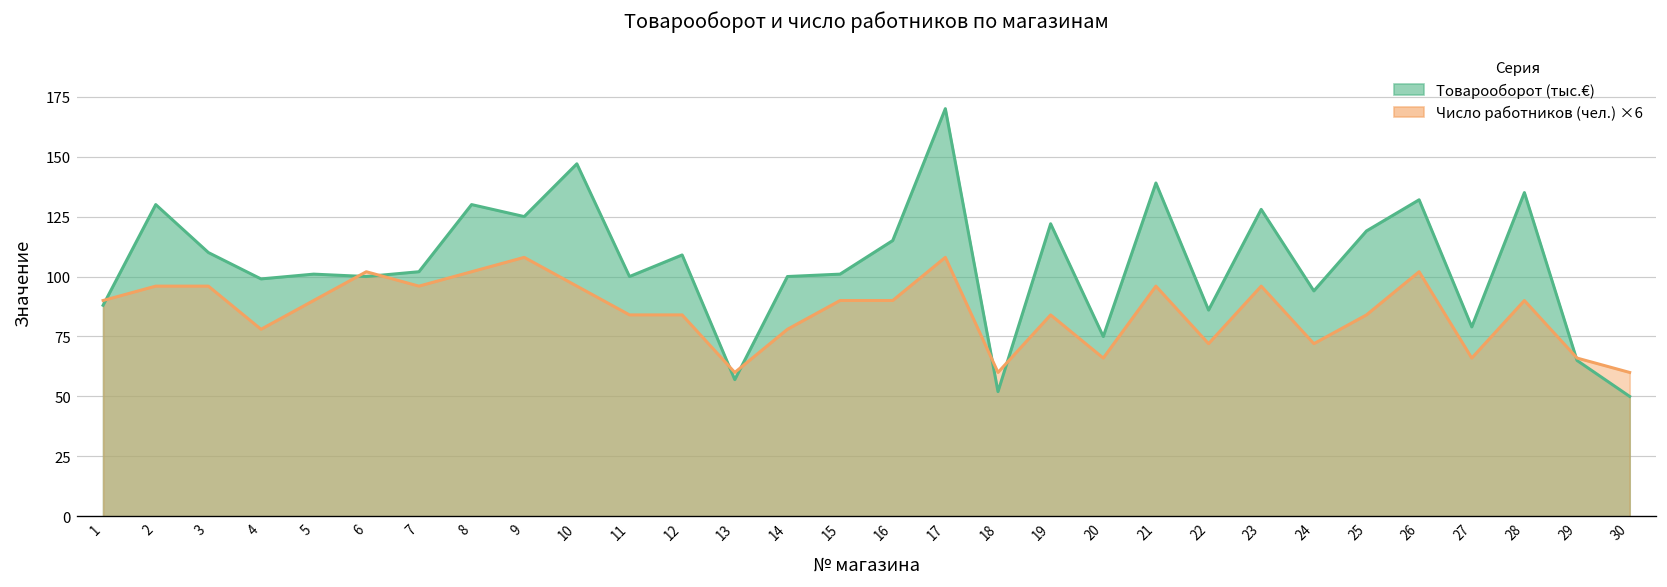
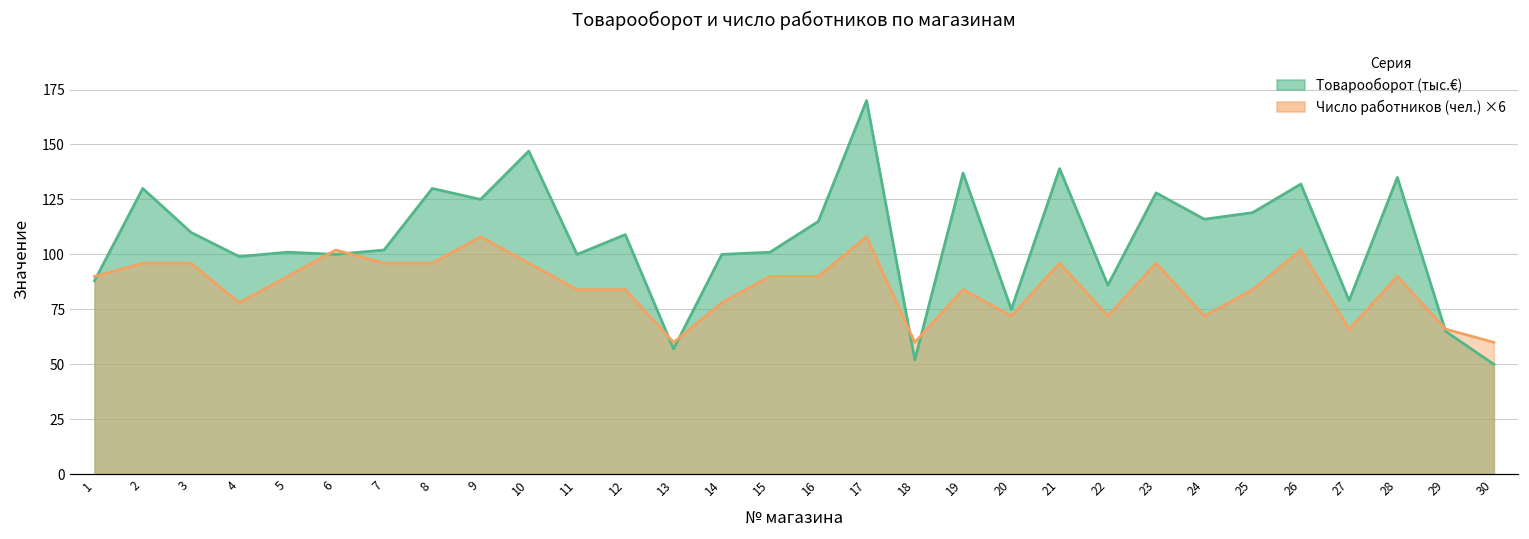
  {
    "Товарооборот (тыс.€)": {
      "1": 88,
      "2": 130,
      "3": 110,
      "4": 99,
      "5": 101,
      "6": 100,
      "7": 102,
      "8": 130,
      "9": 125,
      "10": 147,
      "11": 100,
      "12": 109,
      "13": 57,
      "14": 100,
      "15": 101,
      "16": 115,
      "17": 170,
      "18": 52,
-     "19": 122,
+     "19": 137,
      "20": 75,
      "21": 139,
      "22": 86,
      "23": 128,
-     "24": 94,
+     "24": 116,
      "25": 119,
      "26": 132,
      "27": 79,
      "28": 135,
      "30": 50
    },
    "Число работников (чел.) ×6": {
      "1": 90,
      "2": 96,
      "3": 96,
      "4": 78,
      "5": 90,
      "6": 102,
      "7": 96,
-     "8": 102,
+     "8": 96,
      "9": 108,
      "10": 96,
      "11": 84,
      "12": 84,
      "13": 60,
      "14": 78,
      "15": 90,
      "16": 90,
      "17": 108,
      "18": 60,
      "19": 84,
-     "20": 66,
+     "20": 72,
      "21": 96,
      "22": 72,
      "23": 96,
      "24": 72,
      "25": 84,
      "26": 102,
      "27": 66,
      "28": 90,
      "30": 60
    }
  }
